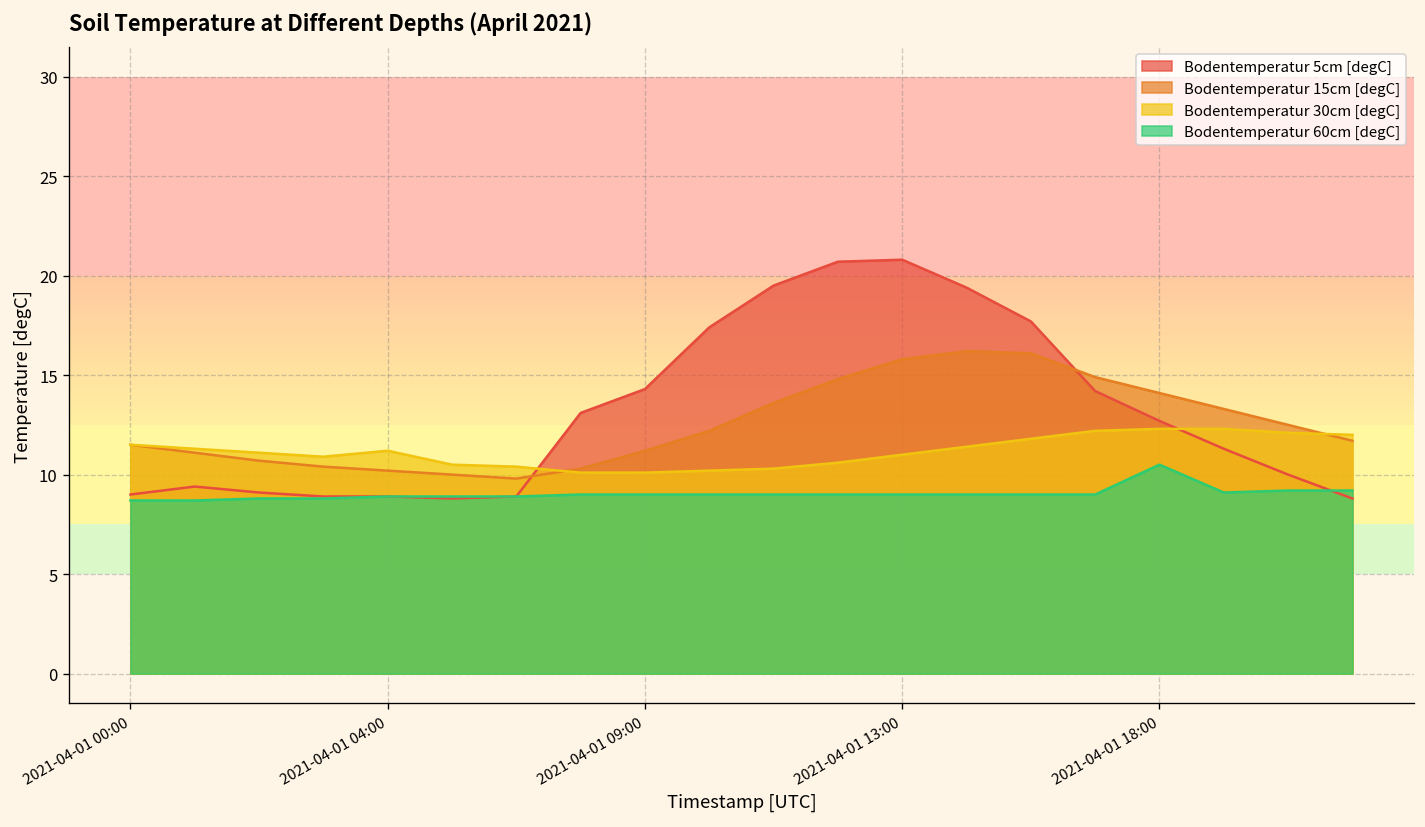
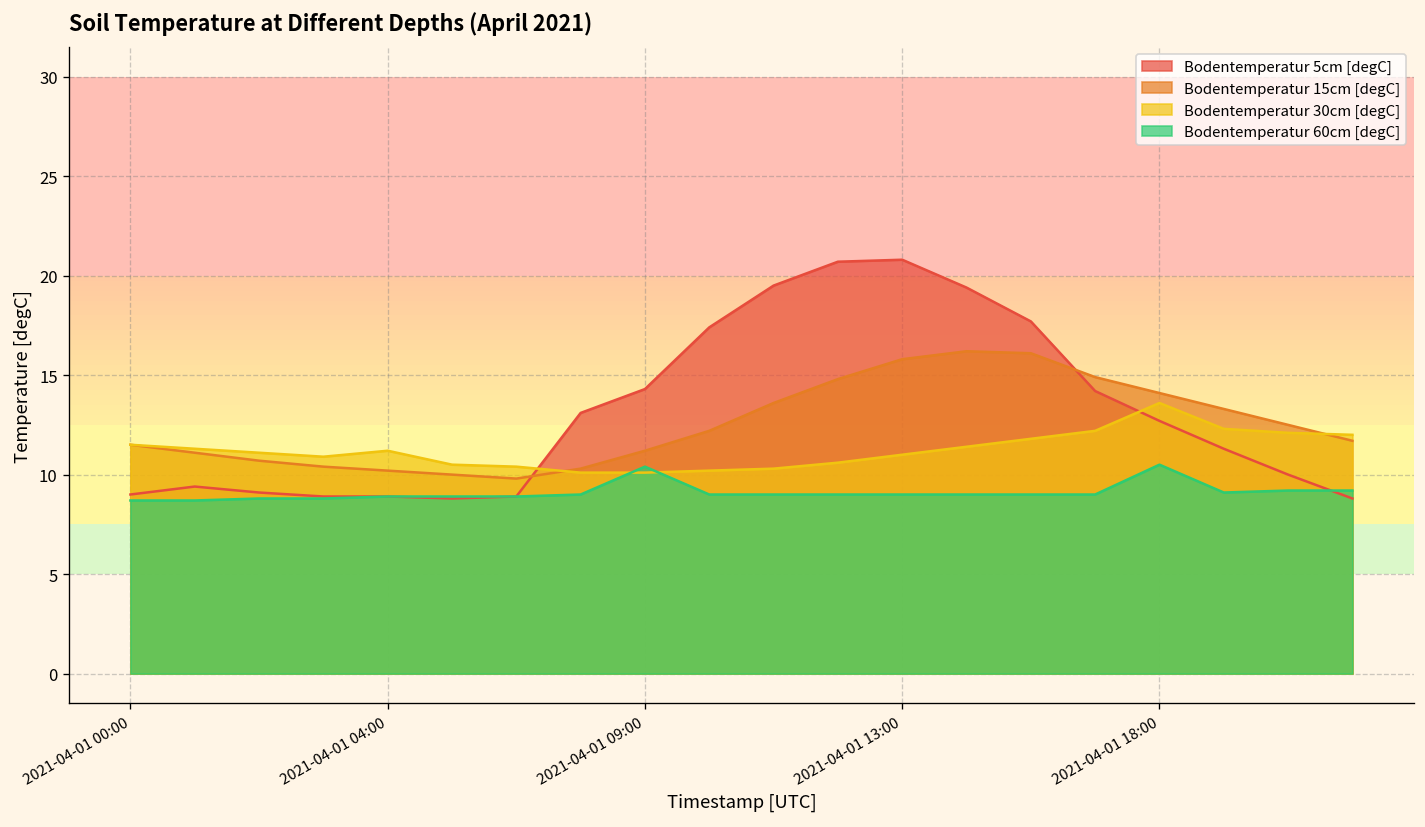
  {
    "Bodentemperatur 30cm [degC]": {
      "2021-04-01 04:00": 11.2,
      "2021-04-01 09:00": 10.1,
      "2021-04-01 13:00": 11.0,
-     "2021-04-01 18:00": 12.3
+     "2021-04-01 18:00": 13.6
    },
    "Bodentemperatur 60cm [degC]": {
      "2021-04-01 00:00": 8.7,
-     "2021-04-01 09:00": 9.0,
+     "2021-04-01 09:00": 10.4,
      "2021-04-01 13:00": 9.0,
      "2021-04-01 18:00": 10.5
    }
  }
